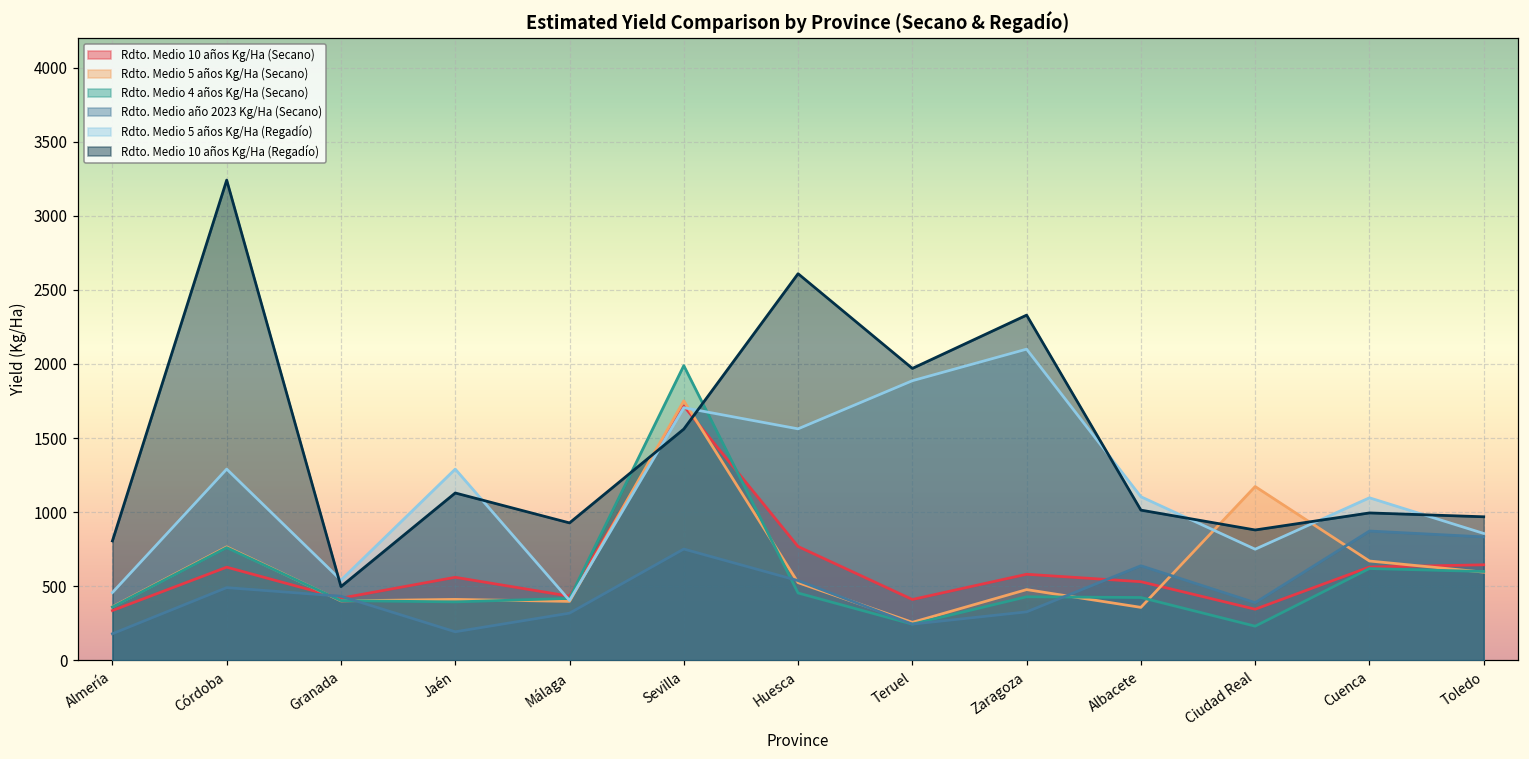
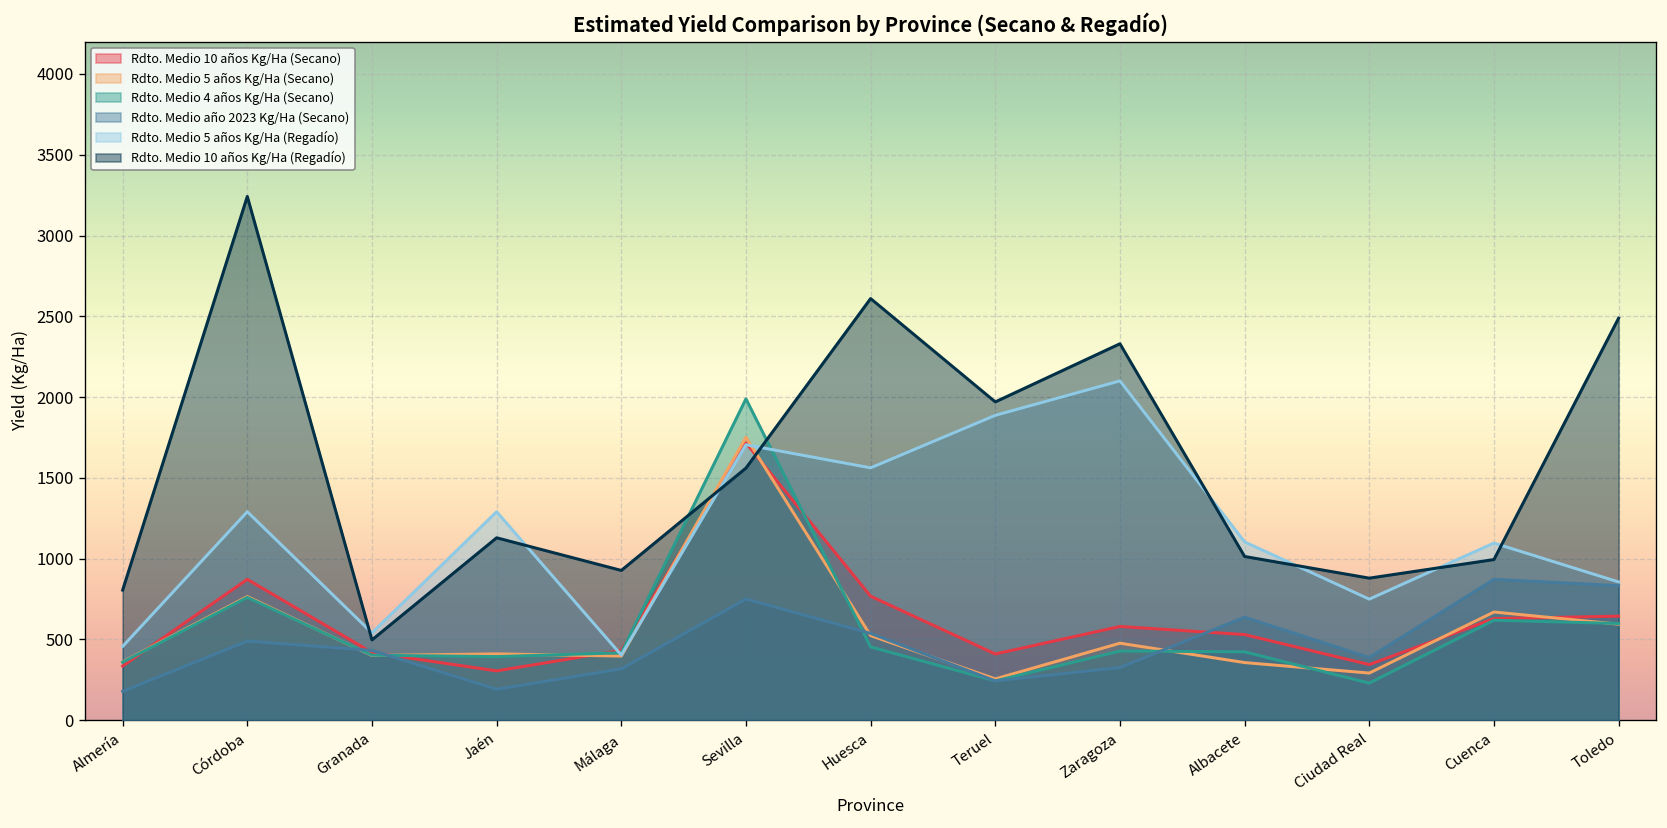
  {
    "Rdto. Medio 10 años Kg/Ha (Secano)": {
      "Almería": 340,
-     "Córdoba": 630,
-     "Jaén": 560,
+     "Córdoba": 870,
+     "Jaén": 310,
      "Huesca": 770,
      "Teruel": 410,
      "Zaragoza": 580,
      "Albacete": 530,
      "Ciudad Real": 340,
      "Toledo": 640
    },
    "Rdto. Medio 5 años Kg/Ha (Secano)": {
      "Sevilla": 1750,
      "Zaragoza": 480,
      "Albacete": 360,
-     "Ciudad Real": 1170,
+     "Ciudad Real": 290,
      "Cuenca": 670
    },
    "Rdto. Medio 5 años Kg/Ha (Regadío)": {
      "Almería": 460,
      "Córdoba": 1290,
      "Granada": 540,
      "Jaén": 1290,
      "Huesca": 1560,
      "Teruel": 1890,
      "Zaragoza": 2100,
      "Albacete": 1100,
      "Ciudad Real": 750,
      "Cuenca": 1100,
      "Toledo": 860
    },
    "Rdto. Medio 10 años Kg/Ha (Regadío)": {
      "Almería": 810,
      "Córdoba": 3240,
      "Granada": 500,
      "Jaén": 1130,
      "Málaga": 930,
      "Sevilla": 1560,
      "Huesca": 2610,
      "Teruel": 1970,
      "Zaragoza": 2330,
      "Albacete": 1010,
      "Ciudad Real": 880,
      "Cuenca": 990,
-     "Toledo": 970
+     "Toledo": 2490
    }
  }
